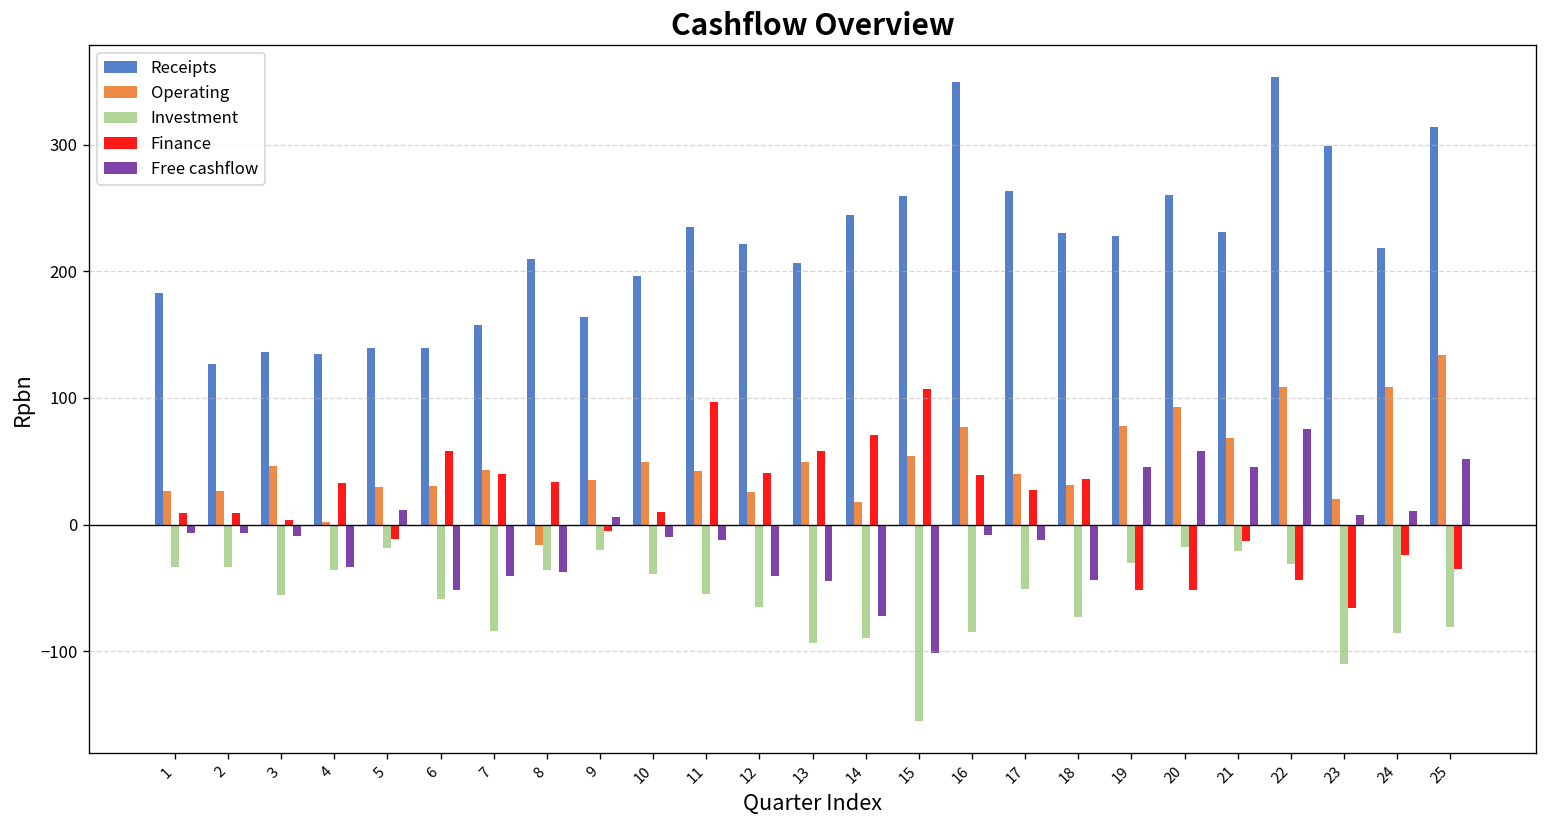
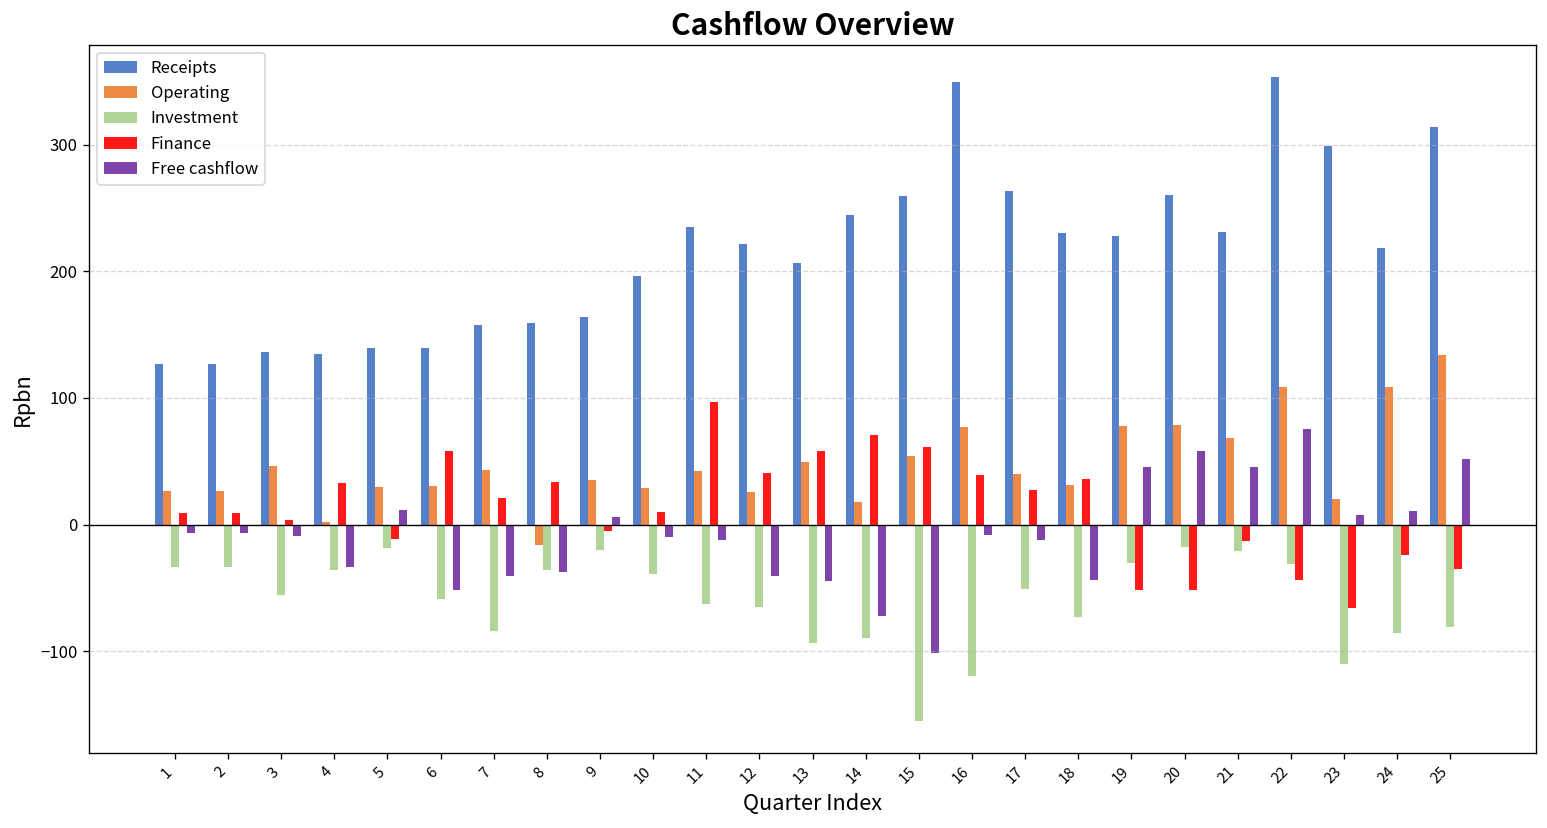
  {
    "Receipts": {
-     "1": 183,
+     "1": 127,
      "2": 127,
      "3": 136,
      "4": 134,
      "5": 140,
      "6": 140,
      "7": 157,
-     "8": 209,
+     "8": 159,
      "9": 164,
      "10": 197,
      "11": 235,
      "12": 221,
      "13": 207,
      "14": 245,
      "15": 259,
      "16": 349,
      "17": 263,
      "18": 230,
      "19": 228,
      "20": 260,
      "21": 231,
      "22": 353,
      "23": 299,
      "24": 218,
      "25": 314
    },
    "Operating": {
      "1": 27,
      "2": 27,
      "3": 46,
      "5": 30,
      "6": 31,
      "7": 43,
      "8": -16,
      "9": 35,
-     "10": 50,
+     "10": 29,
      "11": 42,
      "12": 26,
      "13": 49,
      "14": 18,
      "15": 54,
      "16": 77,
      "17": 40,
      "18": 31,
      "19": 77,
-     "20": 93,
+     "20": 78,
      "21": 68,
      "22": 109,
      "23": 20,
      "24": 109,
      "25": 134
    },
    "Investment": {
      "1": -34,
      "2": -34,
      "3": -55,
      "4": -36,
      "5": -19,
      "6": -58,
      "7": -84,
      "8": -36,
      "9": -20,
      "10": -39,
-     "11": -54,
+     "11": -63,
      "12": -65,
      "13": -93,
      "14": -89,
      "15": -155,
-     "16": -85,
+     "16": -119,
      "17": -51,
      "18": -73,
      "19": -30,
      "20": -17,
      "21": -21,
      "22": -31,
      "23": -110,
      "24": -85,
      "25": -81
    },
    "Finance": {
      "1": 10,
      "2": 10,
      "3": 4,
      "4": 33,
      "5": -11,
      "6": 58,
-     "7": 40,
+     "7": 21,
      "8": 33,
      "9": -5,
      "10": 10,
      "11": 96,
      "12": 41,
      "13": 58,
      "14": 70,
-     "15": 107,
+     "15": 61,
      "16": 39,
      "17": 27,
      "18": 36,
      "19": -51,
      "20": -51,
      "21": -13,
      "22": -44,
      "23": -66,
      "24": -24,
      "25": -35
    },
    "Free cashflow": {
      "1": -7,
      "2": -7,
      "3": -9,
      "4": -33,
      "5": 11,
      "6": -51,
      "7": -41,
      "8": -37,
      "9": 6,
      "10": -10,
      "11": -12,
      "12": -40,
      "13": -45,
      "14": -72,
      "15": -102,
      "16": -9,
      "17": -12,
      "18": -43,
      "19": 45,
      "20": 58,
      "21": 45,
      "22": 75,
      "23": 8,
      "24": 11,
      "25": 52
    }
  }
